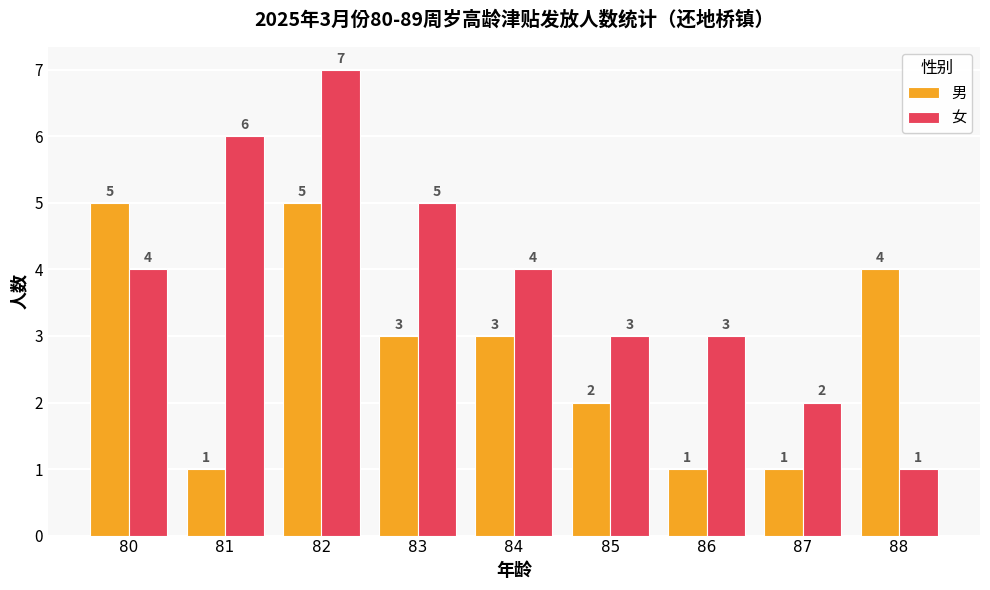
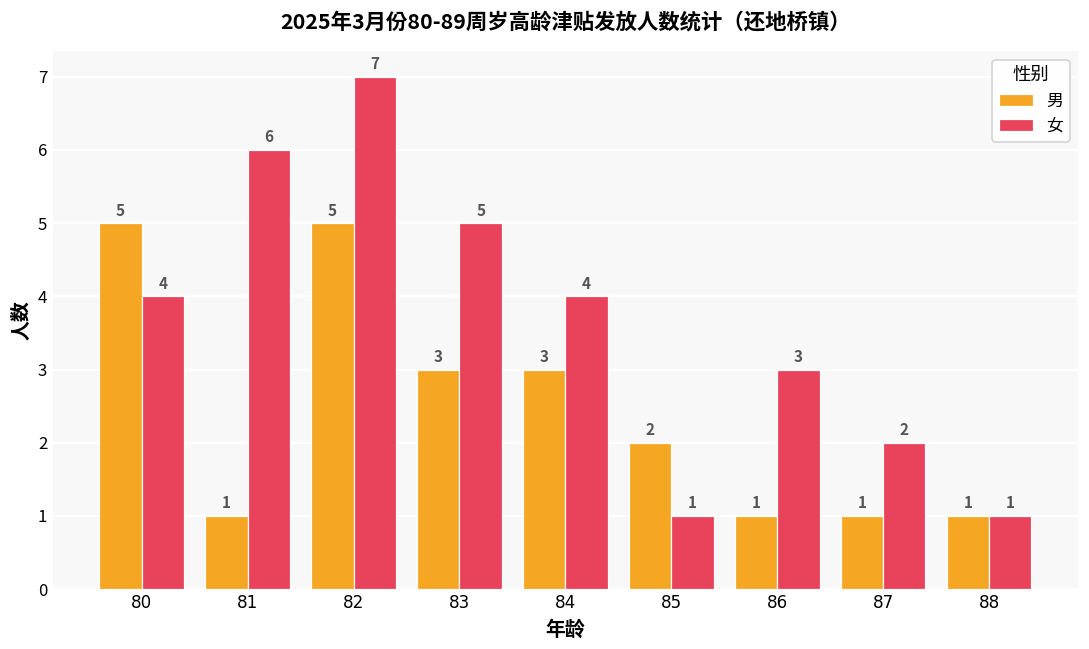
  {
    "男": {
      "80": 5,
      "81": 1,
      "82": 5,
      "83": 3,
      "84": 3,
      "85": 2,
      "86": 1,
      "87": 1,
-     "88": 4
+     "88": 1
    },
    "女": {
      "80": 4,
      "81": 6,
      "82": 7,
      "83": 5,
      "84": 4,
-     "85": 3,
+     "85": 1,
      "86": 3,
      "87": 2,
      "88": 1
    }
  }
